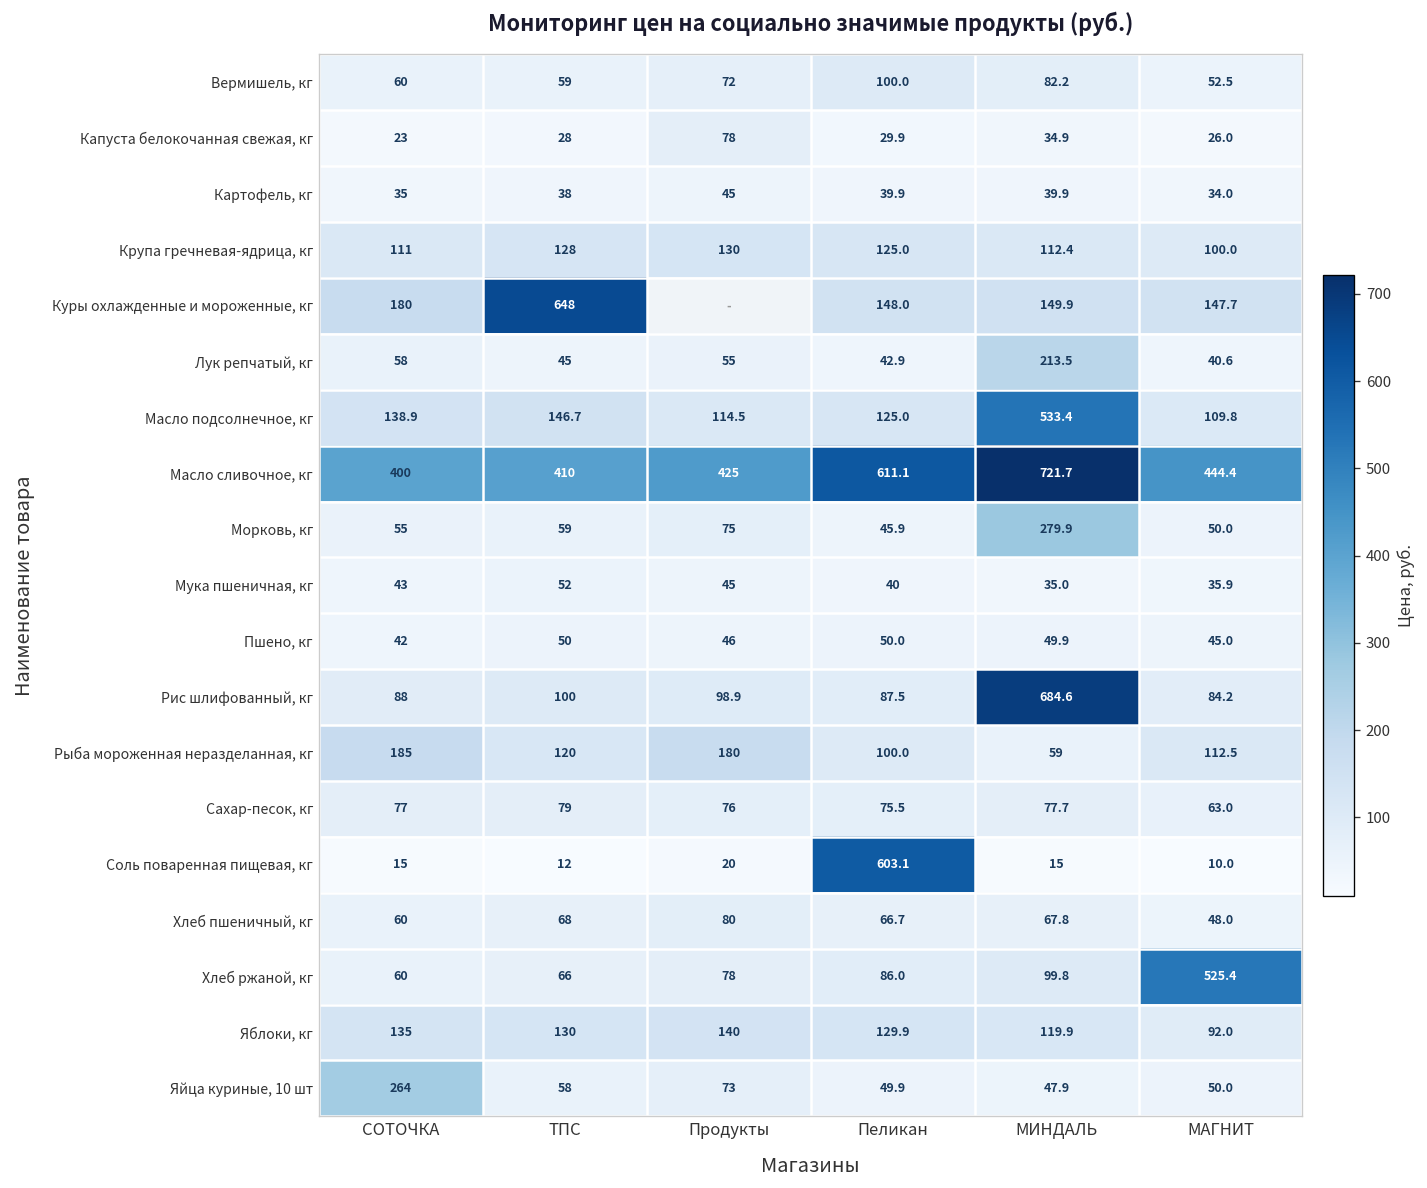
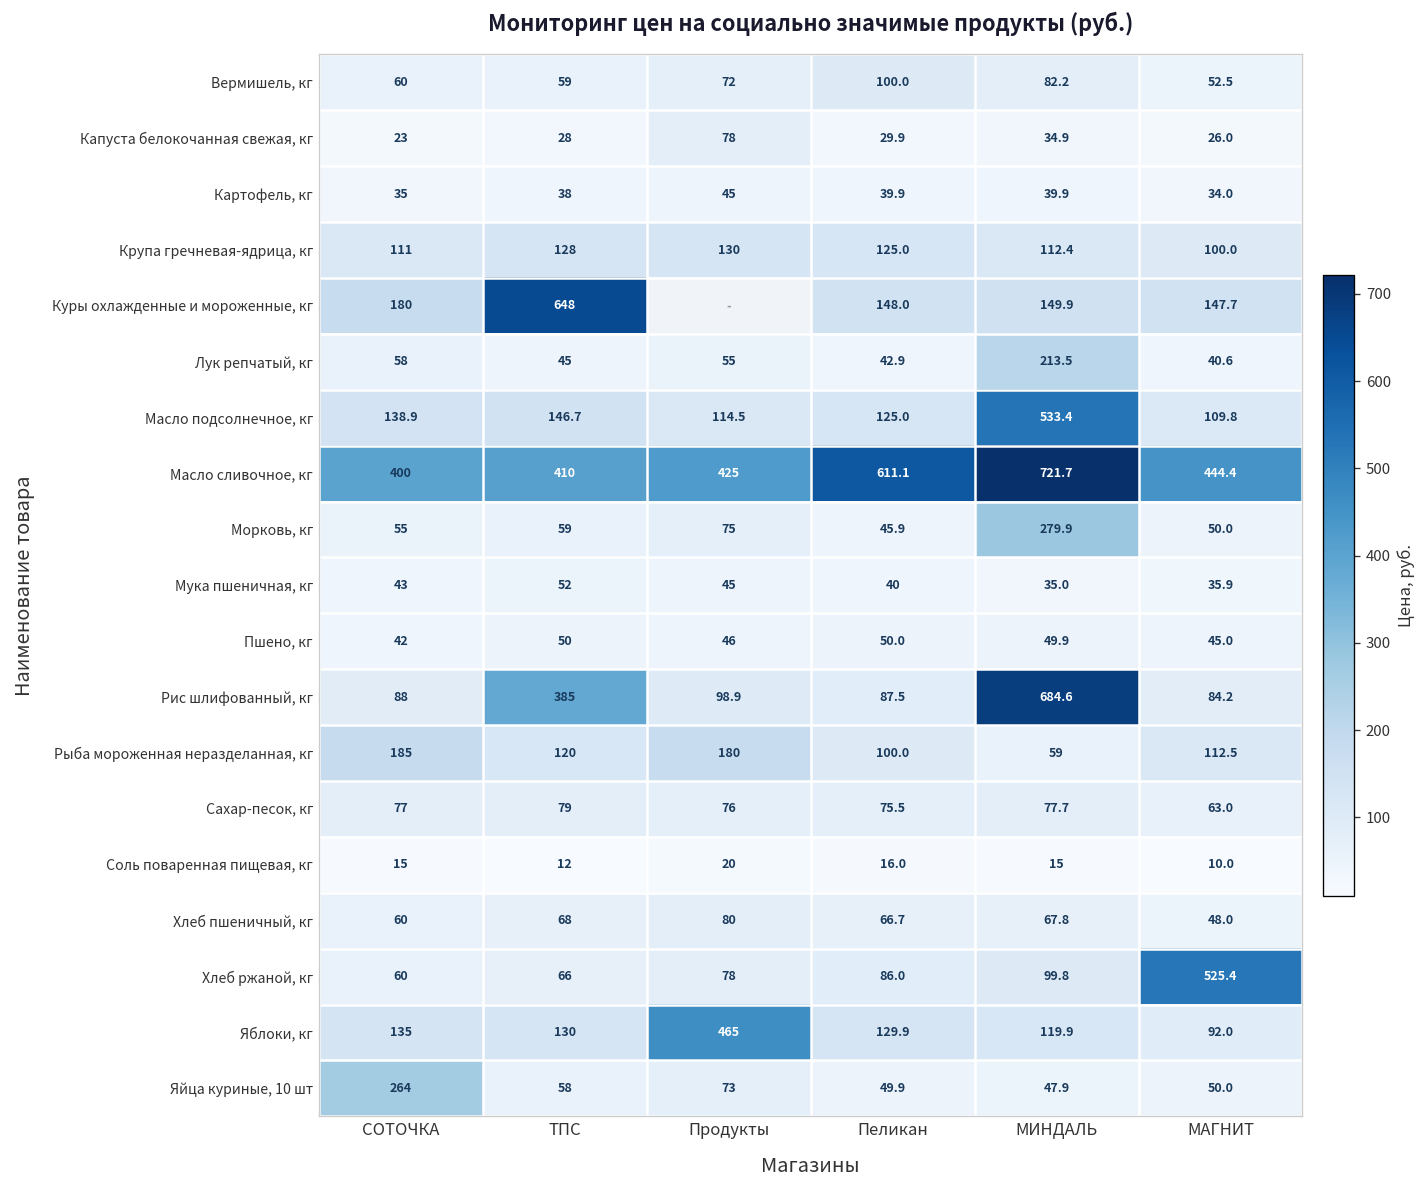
  {
    "Вермишель, кг": {
      "СОТОЧКА": 60,
      "ТПС": 59,
      "Продукты": 72,
      "Пеликан": 100.0,
      "МИНДАЛЬ": 82.2,
      "МАГНИТ": 52.5
    },
    "Капуста белокочанная свежая, кг": {
      "СОТОЧКА": 23,
      "ТПС": 28,
      "Продукты": 78,
      "Пеликан": 29.9,
      "МИНДАЛЬ": 34.9,
      "МАГНИТ": 26.0
    },
    "Картофель, кг": {
      "СОТОЧКА": 35,
      "ТПС": 38,
      "Продукты": 45,
      "Пеликан": 39.9,
      "МИНДАЛЬ": 39.9,
      "МАГНИТ": 34.0
    },
    "Крупа гречневая-ядрица, кг": {
      "СОТОЧКА": 111,
      "ТПС": 128,
      "Продукты": 130,
      "Пеликан": 125.0,
      "МИНДАЛЬ": 112.4,
      "МАГНИТ": 100.0
    },
    "Куры охлажденные и мороженные, кг": {
      "СОТОЧКА": 180,
      "ТПС": 648,
      "Пеликан": 148.0,
      "МИНДАЛЬ": 149.9,
      "МАГНИТ": 147.7
    },
    "Лук репчатый, кг": {
      "СОТОЧКА": 58,
      "ТПС": 45,
      "Продукты": 55,
      "Пеликан": 42.9,
      "МИНДАЛЬ": 213.5,
      "МАГНИТ": 40.6
    },
    "Масло подсолнечное, кг": {
      "СОТОЧКА": 138.9,
      "ТПС": 146.7,
      "Продукты": 114.5,
      "Пеликан": 125.0,
      "МИНДАЛЬ": 533.4,
      "МАГНИТ": 109.8
    },
    "Масло сливочное, кг": {
      "СОТОЧКА": 400,
      "ТПС": 410,
      "Продукты": 425,
      "Пеликан": 611.1,
      "МИНДАЛЬ": 721.7,
      "МАГНИТ": 444.4
    },
    "Морковь, кг": {
      "СОТОЧКА": 55,
      "ТПС": 59,
      "Продукты": 75,
      "Пеликан": 45.9,
      "МИНДАЛЬ": 279.9,
      "МАГНИТ": 50.0
    },
    "Мука пшеничная, кг": {
      "СОТОЧКА": 43,
      "ТПС": 52,
      "Продукты": 45,
      "Пеликан": 40,
      "МИНДАЛЬ": 35.0,
      "МАГНИТ": 35.9
    },
    "Пшено, кг": {
      "СОТОЧКА": 42,
      "ТПС": 50,
      "Продукты": 46,
      "Пеликан": 50.0,
      "МИНДАЛЬ": 49.9,
      "МАГНИТ": 45.0
    },
    "Рис шлифованный, кг": {
      "СОТОЧКА": 88,
-     "ТПС": 100,
+     "ТПС": 385,
      "Продукты": 98.9,
      "Пеликан": 87.5,
      "МИНДАЛЬ": 684.6,
      "МАГНИТ": 84.2
    },
    "Рыба мороженная неразделанная, кг": {
      "СОТОЧКА": 185,
      "ТПС": 120,
      "Продукты": 180,
      "Пеликан": 100.0,
      "МИНДАЛЬ": 59,
      "МАГНИТ": 112.5
    },
    "Сахар-песок, кг": {
      "СОТОЧКА": 77,
      "ТПС": 79,
      "Продукты": 76,
      "Пеликан": 75.5,
      "МИНДАЛЬ": 77.7,
      "МАГНИТ": 63.0
    },
    "Соль поваренная пищевая, кг": {
      "СОТОЧКА": 15,
      "ТПС": 12,
      "Продукты": 20,
-     "Пеликан": 603.1,
+     "Пеликан": 16.0,
      "МИНДАЛЬ": 15,
      "МАГНИТ": 10.0
    },
    "Хлеб пшеничный, кг": {
      "СОТОЧКА": 60,
      "ТПС": 68,
      "Продукты": 80,
      "Пеликан": 66.7,
      "МИНДАЛЬ": 67.8,
      "МАГНИТ": 48.0
    },
    "Хлеб ржаной, кг": {
      "СОТОЧКА": 60,
      "ТПС": 66,
      "Продукты": 78,
      "Пеликан": 86.0,
      "МИНДАЛЬ": 99.8,
      "МАГНИТ": 525.4
    },
    "Яблоки, кг": {
      "СОТОЧКА": 135,
      "ТПС": 130,
-     "Продукты": 140,
+     "Продукты": 465,
      "Пеликан": 129.9,
      "МИНДАЛЬ": 119.9,
      "МАГНИТ": 92.0
    },
    "Яйца куриные, 10 шт": {
      "СОТОЧКА": 264,
      "ТПС": 58,
      "Продукты": 73,
      "Пеликан": 49.9,
      "МИНДАЛЬ": 47.9,
      "МАГНИТ": 50.0
    }
  }
